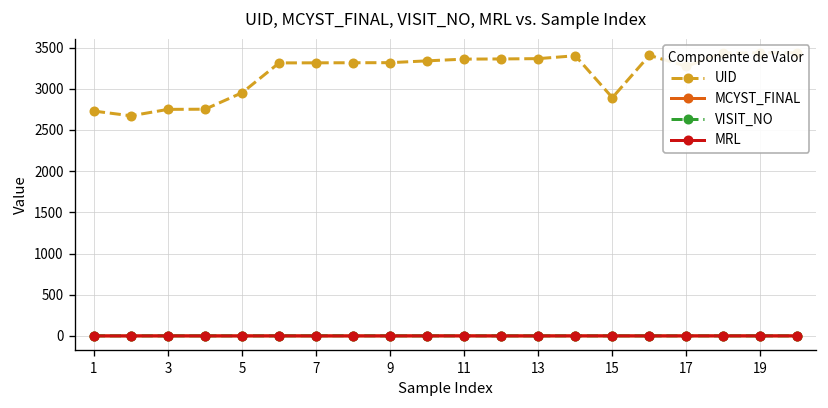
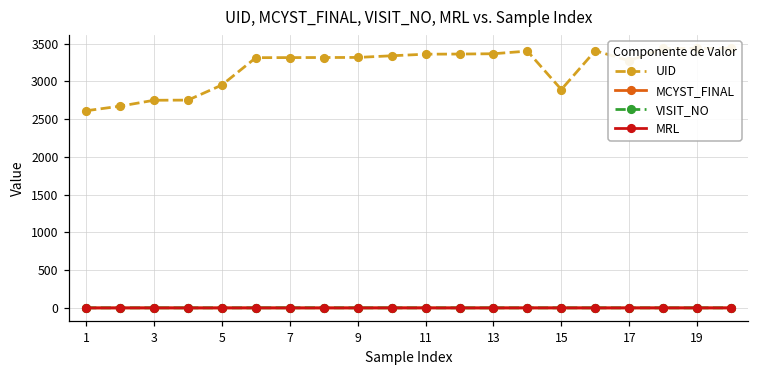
  {
    "UID": {
-     "1": 2700,
+     "1": 2600,
      "3": 2800,
      "5": 3000,
      "7": 3300,
      "9": 3300,
      "11": 3400,
      "13": 3400,
      "15": 2900
    },
    "MRL": {
      "1": 0,
      "3": 0,
      "5": 0,
      "7": 0,
      "9": 0,
      "11": 0,
      "13": 0,
      "15": 0,
      "17": 0,
      "19": 0
    }
  }
